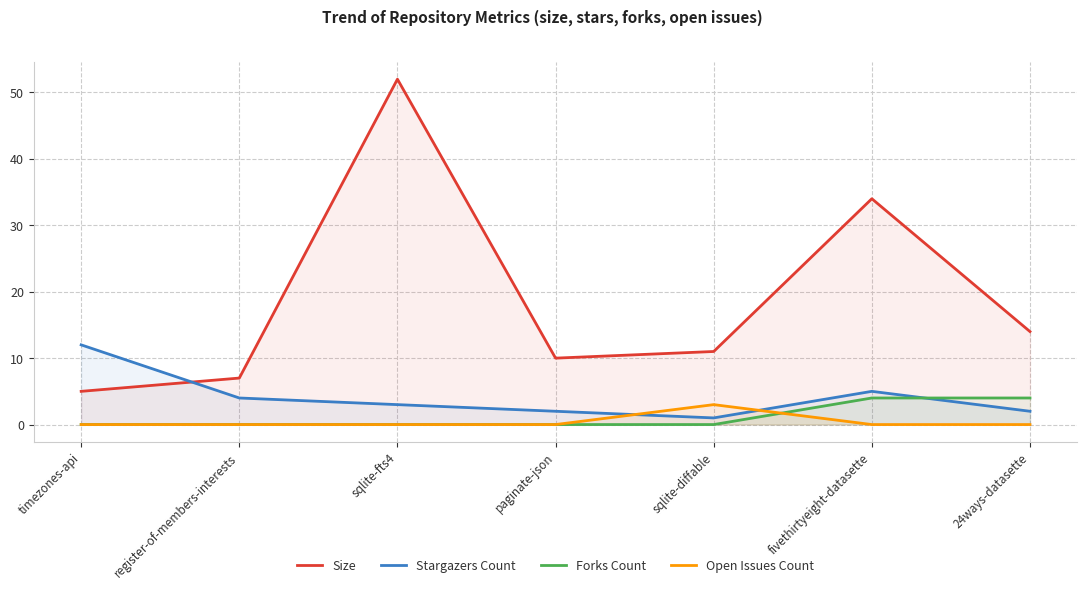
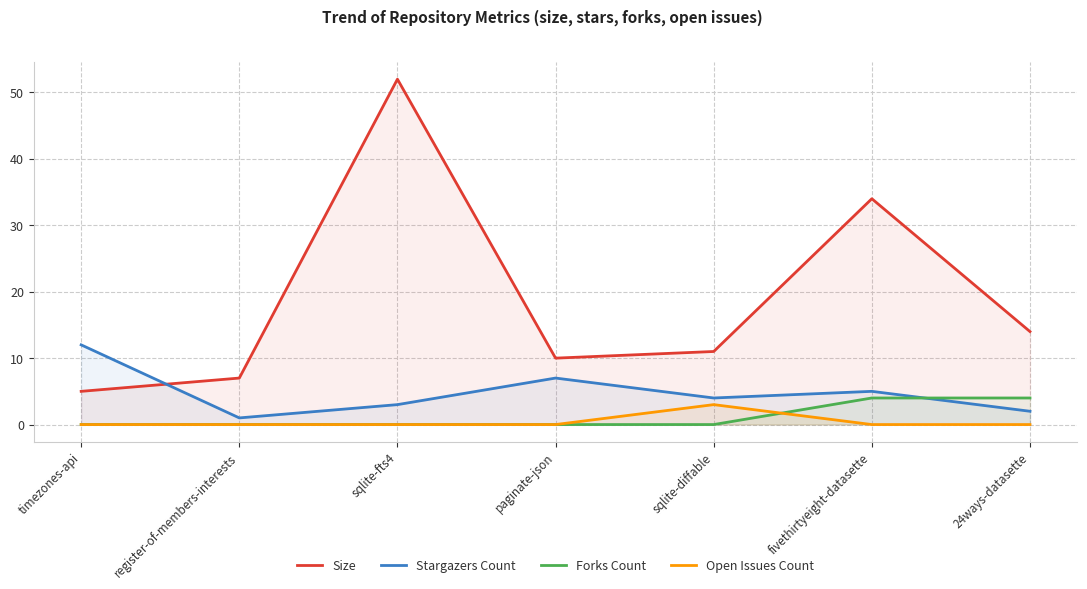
  {
    "Size": {
      "timezones-api": 5,
      "register-of-members-interests": 7,
      "sqlite-fts4": 52,
      "paginate-json": 10,
      "sqlite-diffable": 11,
      "fivethirtyeight-datasette": 34,
      "24ways-datasette": 14
    },
    "Stargazers Count": {
      "timezones-api": 12,
-     "register-of-members-interests": 4,
+     "register-of-members-interests": 1,
      "sqlite-fts4": 3,
-     "paginate-json": 2,
-     "sqlite-diffable": 1,
+     "paginate-json": 7,
+     "sqlite-diffable": 4,
      "fivethirtyeight-datasette": 5,
      "24ways-datasette": 2
    },
    "Forks Count": {
      "sqlite-diffable": 0,
      "fivethirtyeight-datasette": 4,
      "24ways-datasette": 4
    },
    "Open Issues Count": {
      "sqlite-diffable": 3,
      "fivethirtyeight-datasette": 0,
      "24ways-datasette": 0
    }
  }
